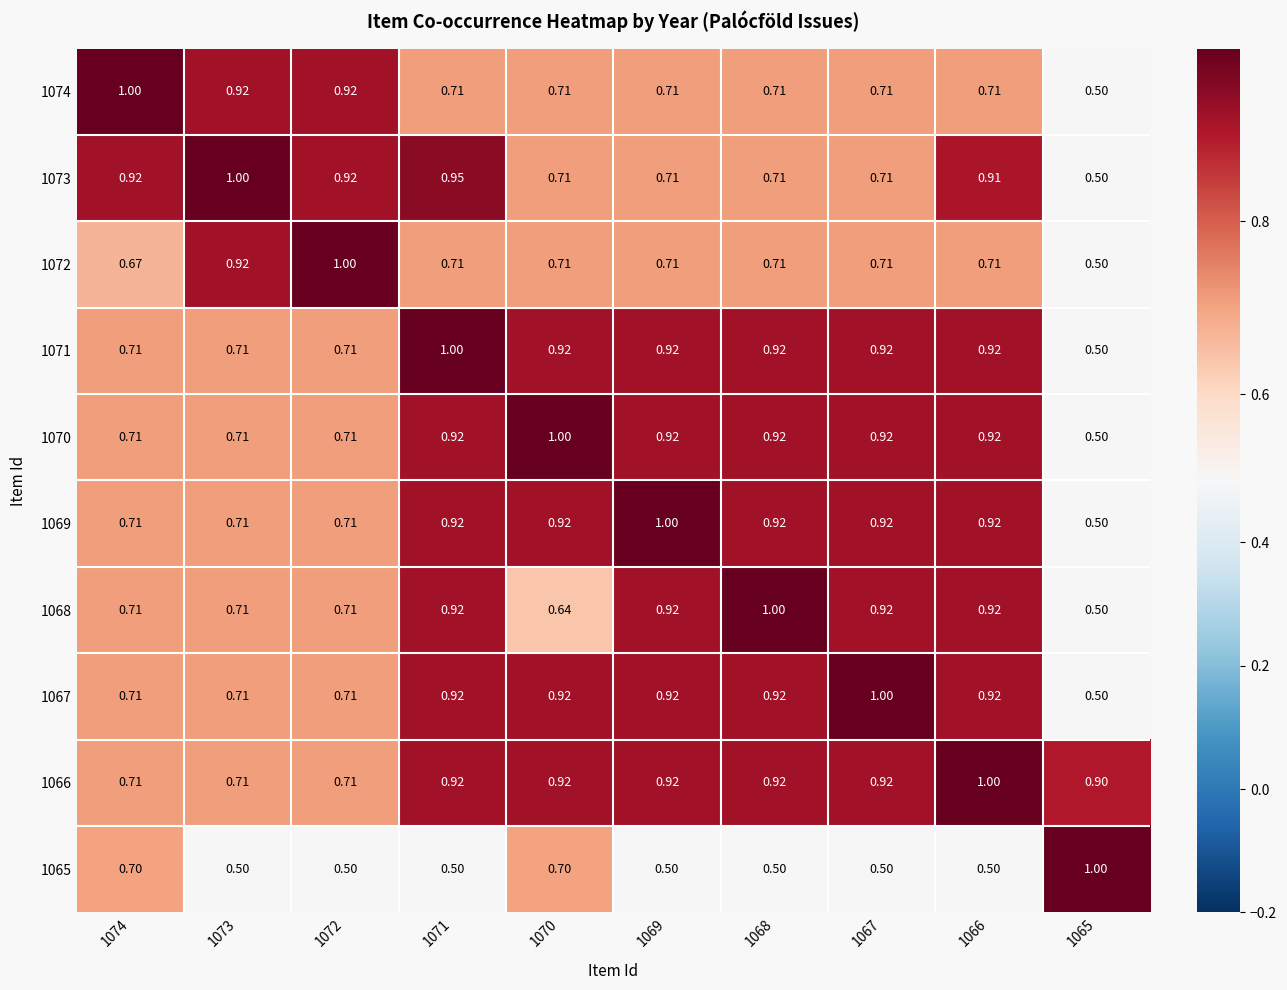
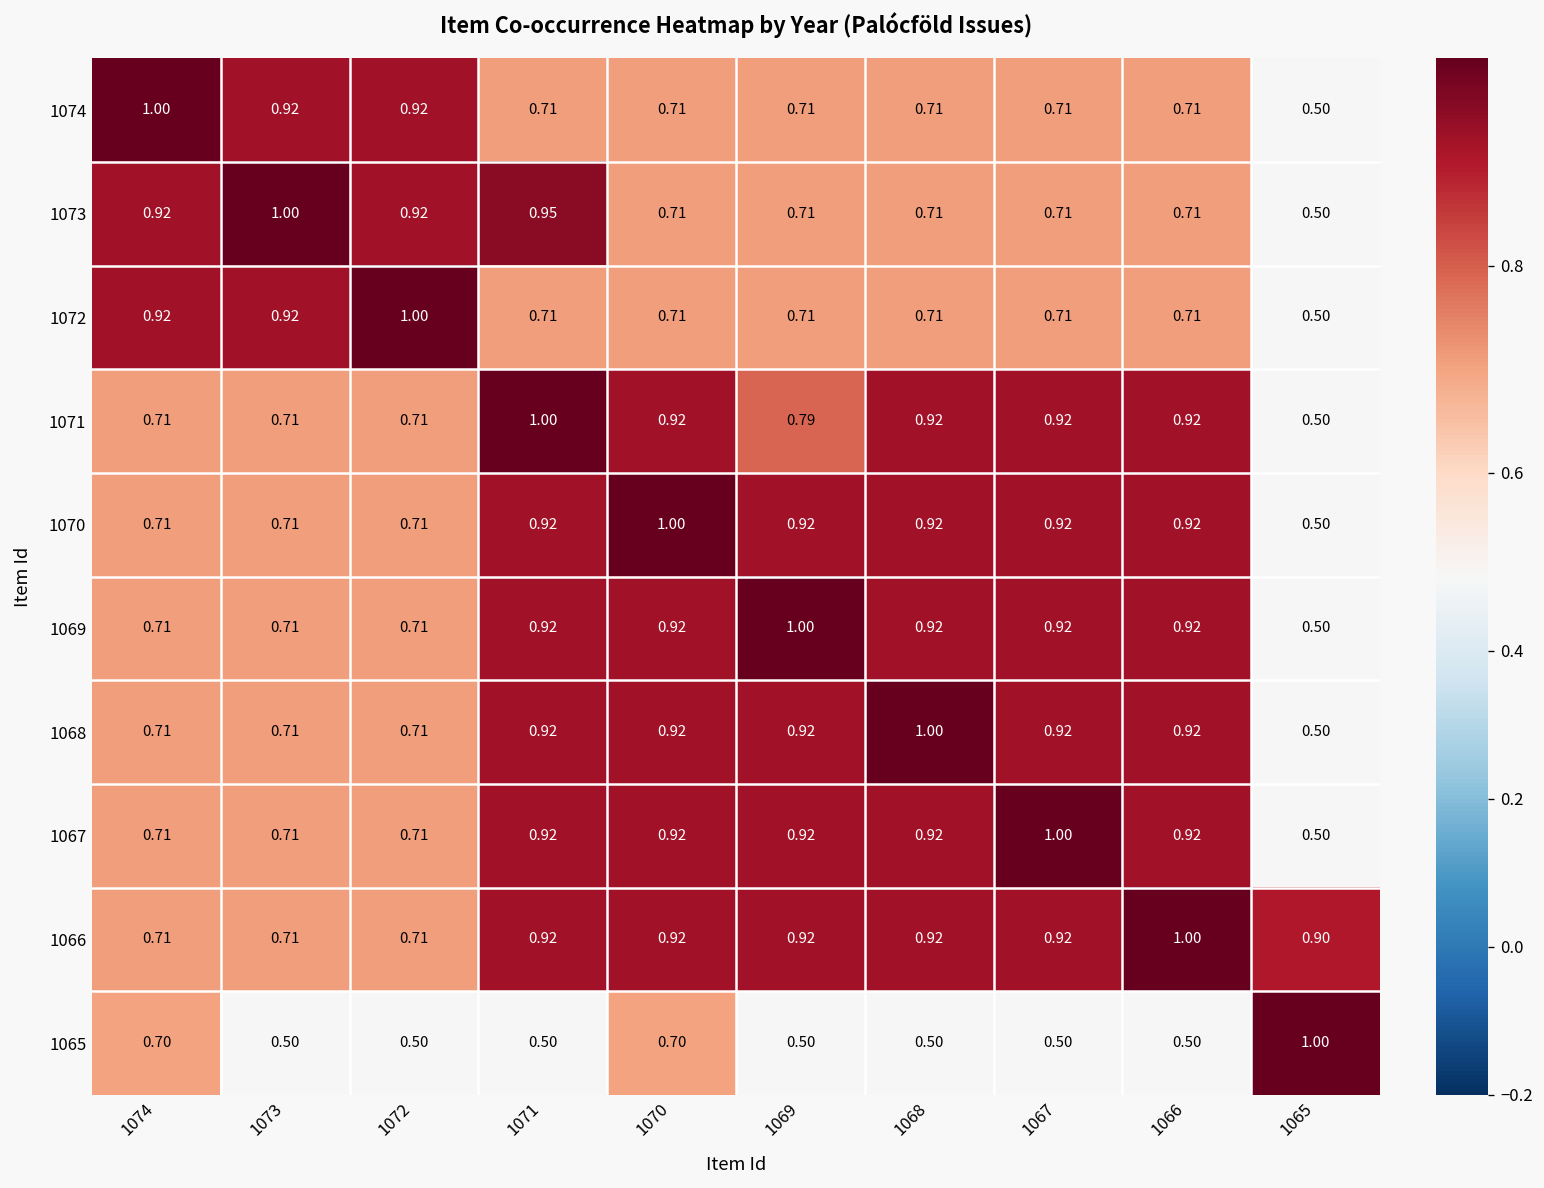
  {
    "1074": {
      "1074": 1.00,
      "1073": 0.92,
      "1072": 0.92,
      "1071": 0.71,
      "1070": 0.71,
      "1069": 0.71,
      "1068": 0.71,
      "1067": 0.71,
      "1066": 0.71,
      "1065": 0.50
    },
    "1073": {
      "1074": 0.92,
      "1073": 1.00,
      "1072": 0.92,
      "1071": 0.95,
      "1070": 0.71,
      "1069": 0.71,
      "1068": 0.71,
      "1067": 0.71,
-     "1066": 0.91,
+     "1066": 0.71,
      "1065": 0.50
    },
    "1072": {
-     "1074": 0.67,
+     "1074": 0.92,
      "1073": 0.92,
      "1072": 1.00,
      "1071": 0.71,
      "1070": 0.71,
      "1069": 0.71,
      "1068": 0.71,
      "1067": 0.71,
      "1066": 0.71,
      "1065": 0.50
    },
    "1071": {
      "1074": 0.71,
      "1073": 0.71,
      "1072": 0.71,
      "1071": 1.00,
      "1070": 0.92,
-     "1069": 0.92,
+     "1069": 0.79,
      "1068": 0.92,
      "1067": 0.92,
      "1066": 0.92,
      "1065": 0.50
    },
    "1070": {
      "1074": 0.71,
      "1073": 0.71,
      "1072": 0.71,
      "1071": 0.92,
      "1070": 1.00,
      "1069": 0.92,
      "1068": 0.92,
      "1067": 0.92,
      "1066": 0.92,
      "1065": 0.50
    },
    "1069": {
      "1074": 0.71,
      "1073": 0.71,
      "1072": 0.71,
      "1071": 0.92,
      "1070": 0.92,
      "1069": 1.00,
      "1068": 0.92,
      "1067": 0.92,
      "1066": 0.92,
      "1065": 0.50
    },
    "1068": {
      "1074": 0.71,
      "1073": 0.71,
      "1072": 0.71,
      "1071": 0.92,
-     "1070": 0.64,
+     "1070": 0.92,
      "1069": 0.92,
      "1068": 1.00,
      "1067": 0.92,
      "1066": 0.92,
      "1065": 0.50
    },
    "1067": {
      "1074": 0.71,
      "1073": 0.71,
      "1072": 0.71,
      "1071": 0.92,
      "1070": 0.92,
      "1069": 0.92,
      "1068": 0.92,
      "1067": 1.00,
      "1066": 0.92,
      "1065": 0.50
    },
    "1066": {
      "1074": 0.71,
      "1073": 0.71,
      "1072": 0.71,
      "1071": 0.92,
      "1070": 0.92,
      "1069": 0.92,
      "1068": 0.92,
      "1067": 0.92,
      "1066": 1.00,
      "1065": 0.90
    },
    "1065": {
      "1074": 0.70,
      "1073": 0.50,
      "1072": 0.50,
      "1071": 0.50,
      "1070": 0.70,
      "1069": 0.50,
      "1068": 0.50,
      "1067": 0.50,
      "1066": 0.50,
      "1065": 1.00
    }
  }
